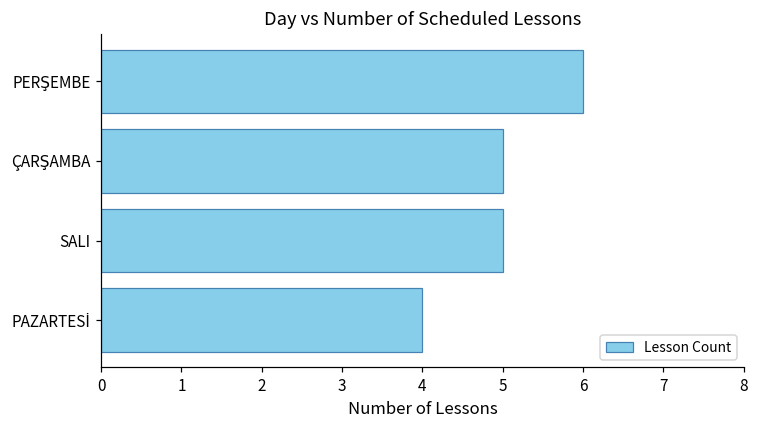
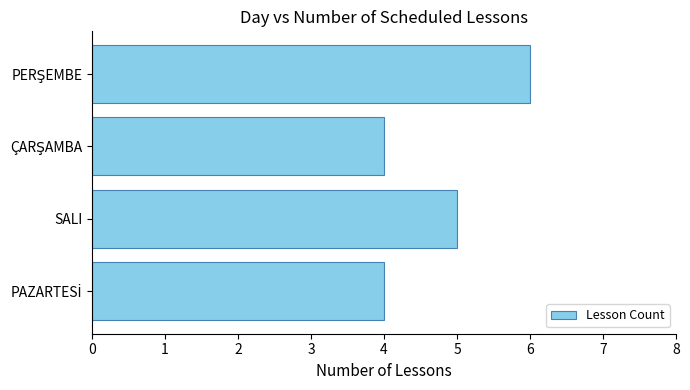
  {
    "PERŞEMBE": 6,
-   "ÇARŞAMBA": 5,
+   "ÇARŞAMBA": 4,
    "SALI": 5,
    "PAZARTESİ": 4
  }
